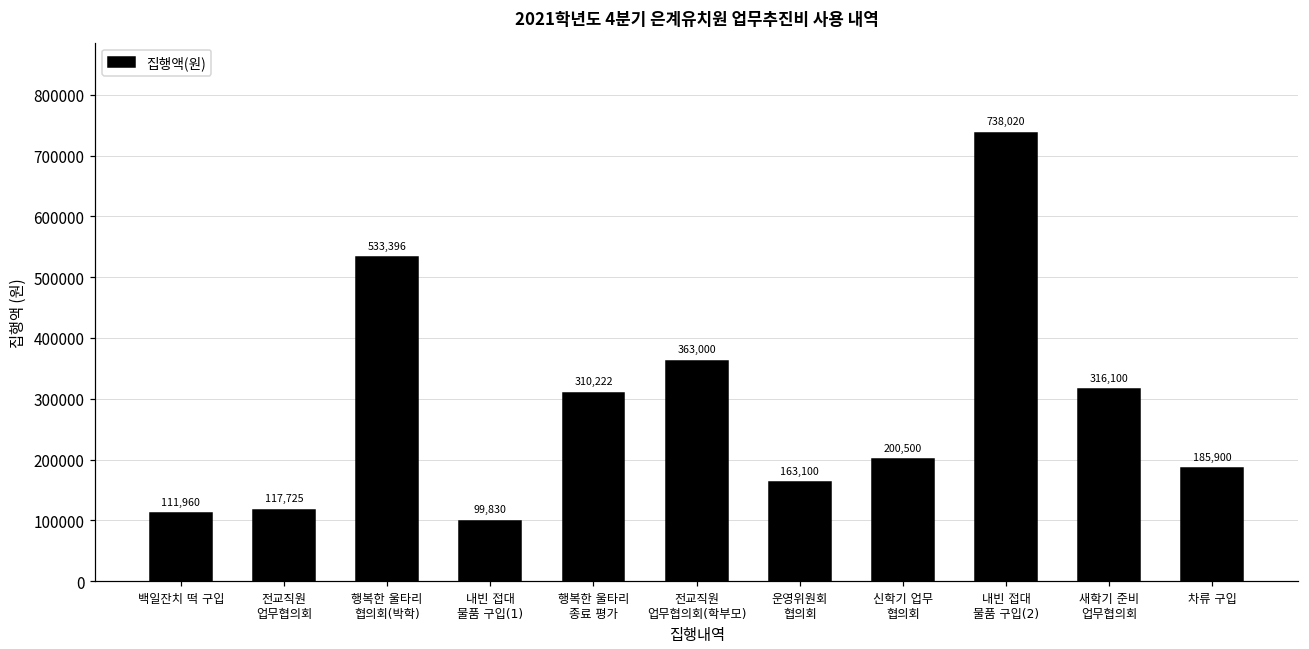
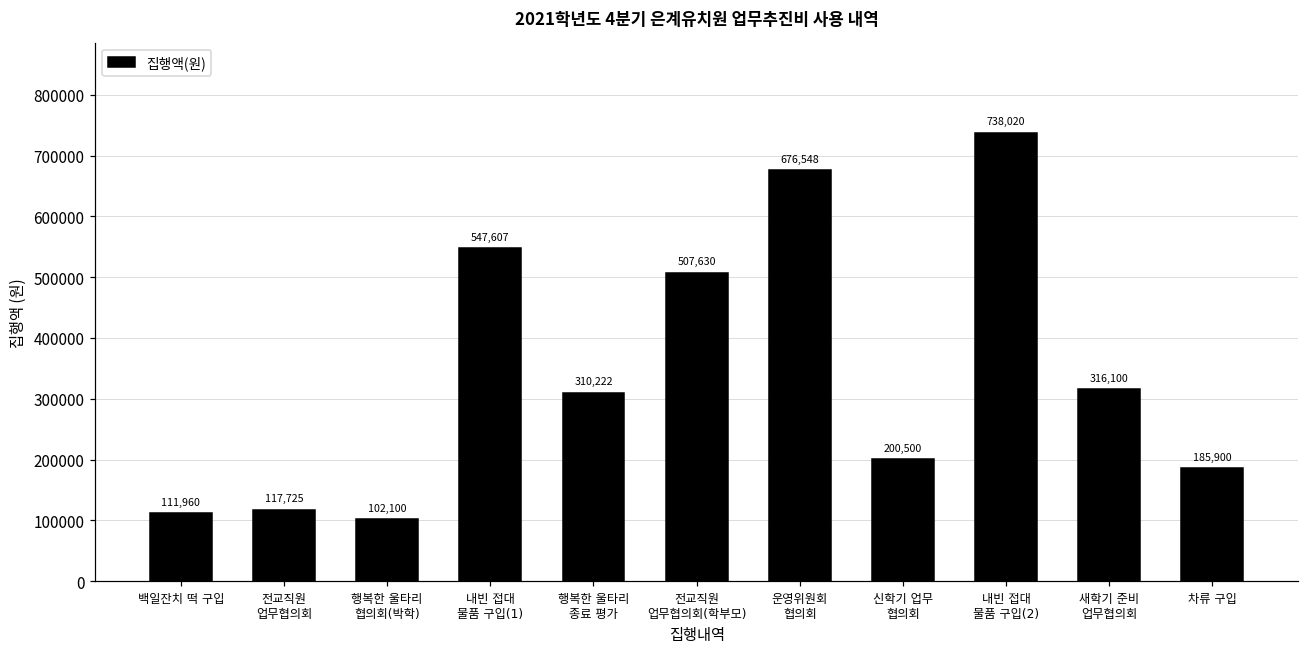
  {
    "백일잔치 떡 구입": "111,960",
    "전교직원 업무협의회": "117,725",
-   "행복한 울타리 협의회(박학)": "533,396",
-   "내빈 접대 물품 구입(1)": "99,830",
+   "행복한 울타리 협의회(박학)": "102,100",
+   "내빈 접대 물품 구입(1)": "547,607",
    "행복한 울타리 종료 평가": "310,222",
-   "전교직원 업무협의회(학부모)": "363,000",
-   "운영위원회 협의회": "163,100",
+   "전교직원 업무협의회(학부모)": "507,630",
+   "운영위원회 협의회": "676,548",
    "신학기 업무 협의회": "200,500",
    "내빈 접대 물품 구입(2)": "738,020",
    "새학기 준비 업무협의회": "316,100",
    "차류 구입": "185,900"
  }
